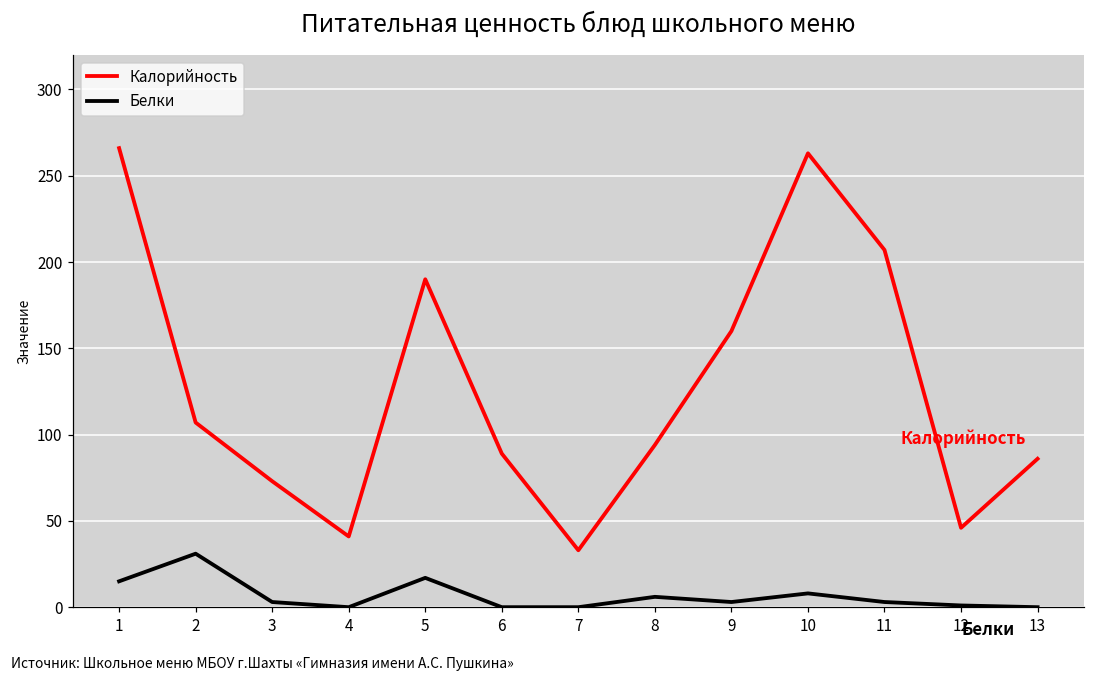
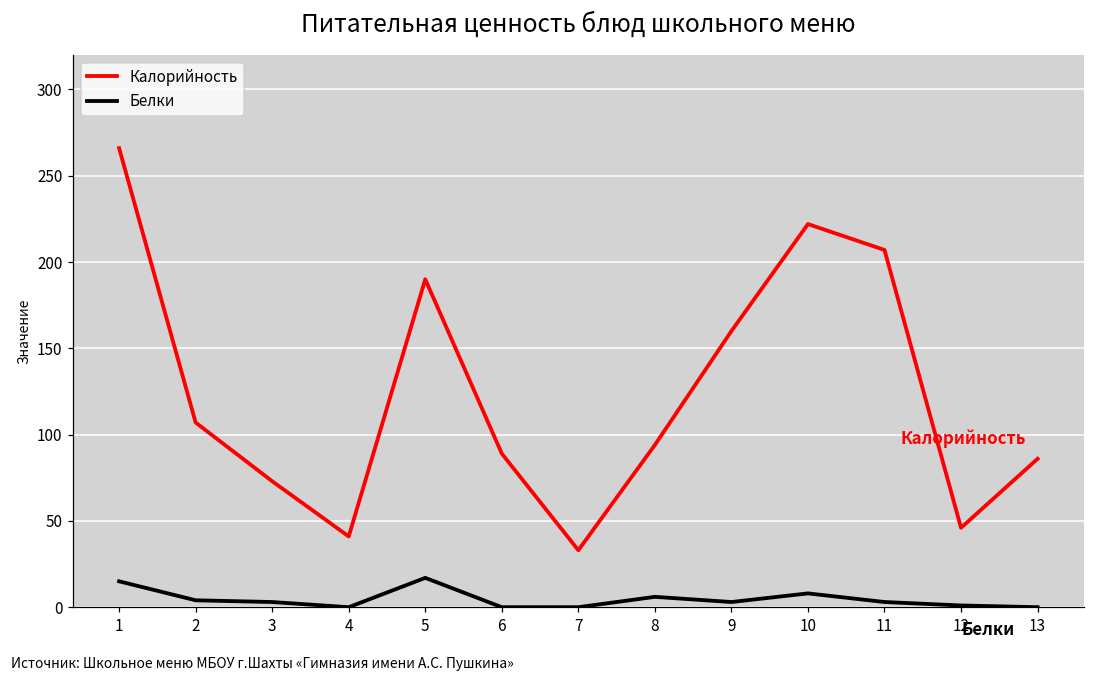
  {
    "Калорийность": {
      "1": 266,
      "2": 107,
      "3": 73,
      "4": 41,
      "5": 190,
      "6": 89,
      "7": 33,
      "8": 94,
      "9": 160,
-     "10": 263,
+     "10": 222,
      "11": 207,
      "12": 46,
      "13": 86
    },
    "Белки": {
      "1": 15,
-     "2": 31,
+     "2": 4,
      "3": 3,
      "4": 0,
      "5": 17,
      "6": 0,
      "7": 0,
      "8": 6,
      "9": 3,
      "10": 8,
      "11": 3,
      "12": 1,
      "13": 0
    }
  }
